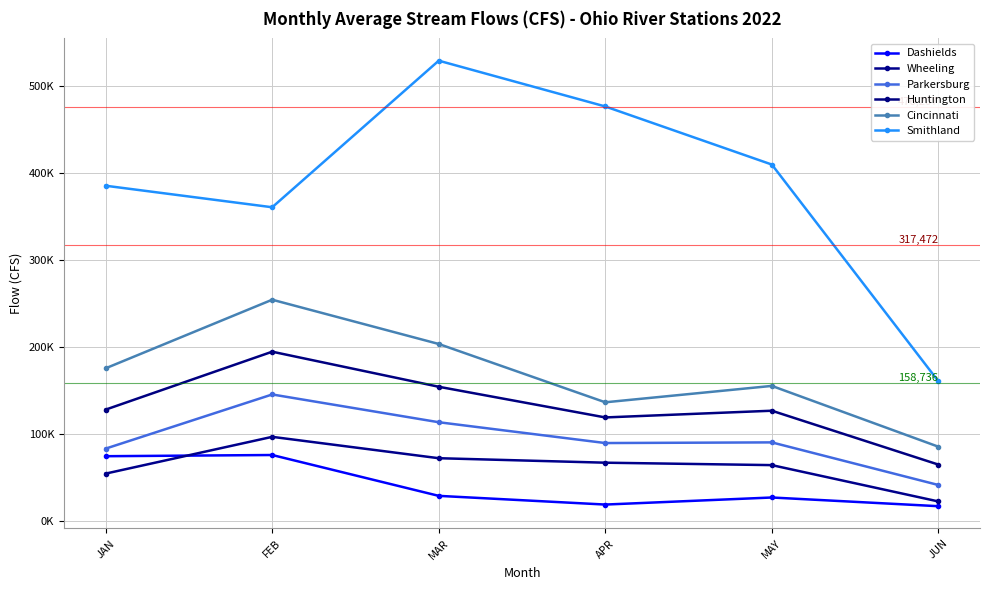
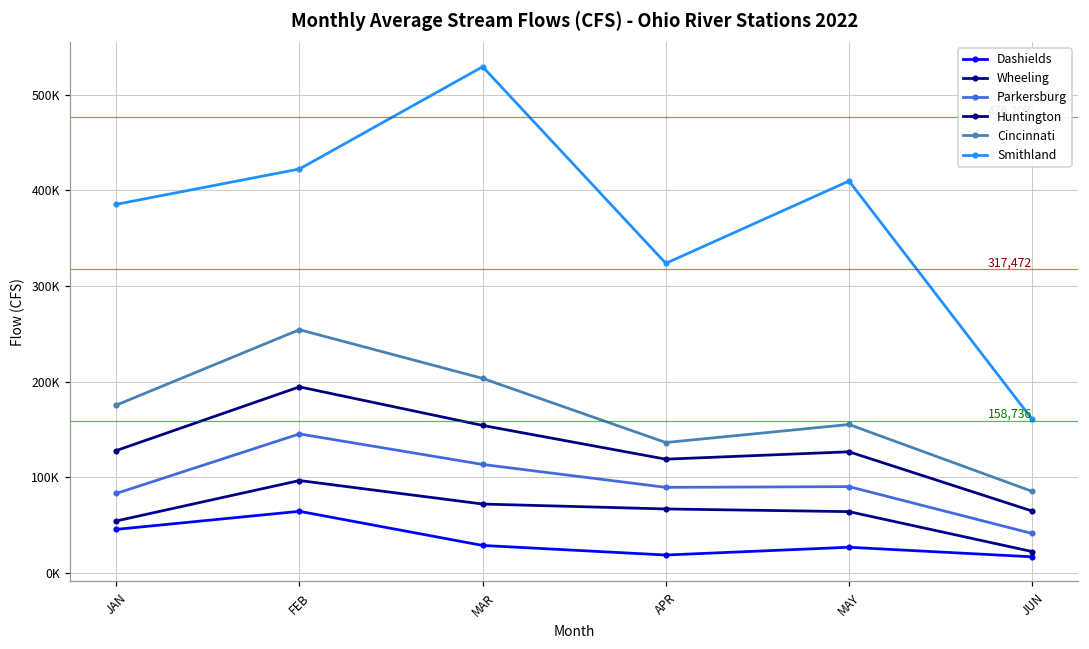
  {
    "Dashields": {
-     "JAN": 70000,
-     "FEB": 80000,
+     "JAN": 50000,
+     "FEB": 60000,
      "MAR": 30000,
      "APR": 20000,
      "MAY": 30000,
      "JUN": 20000
    },
    "Smithland": {
      "JAN": 390000,
-     "FEB": 360000,
+     "FEB": 420000,
      "MAR": 530000,
-     "APR": 480000,
+     "APR": 320000,
      "MAY": 410000
    }
  }
